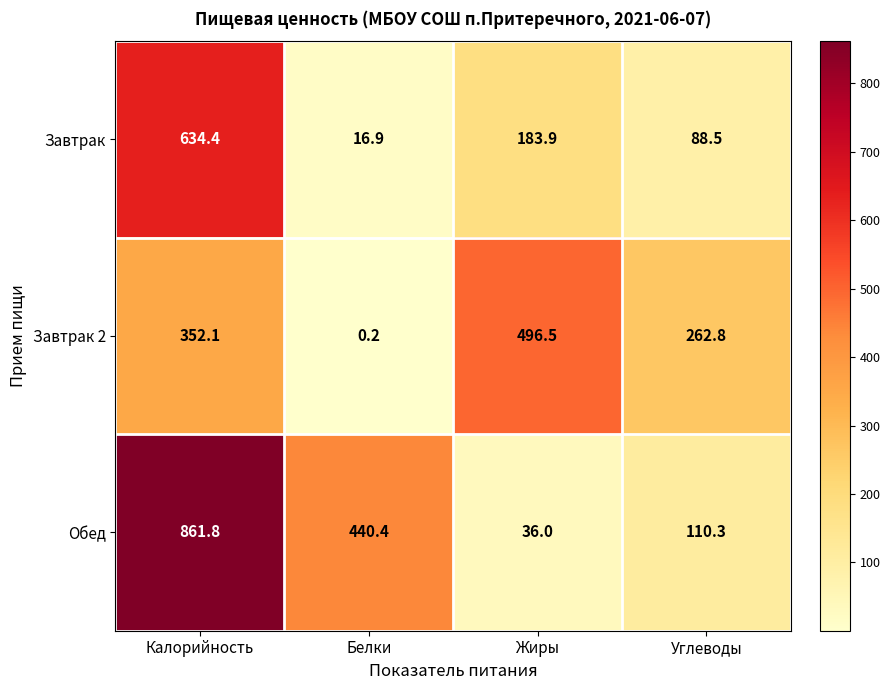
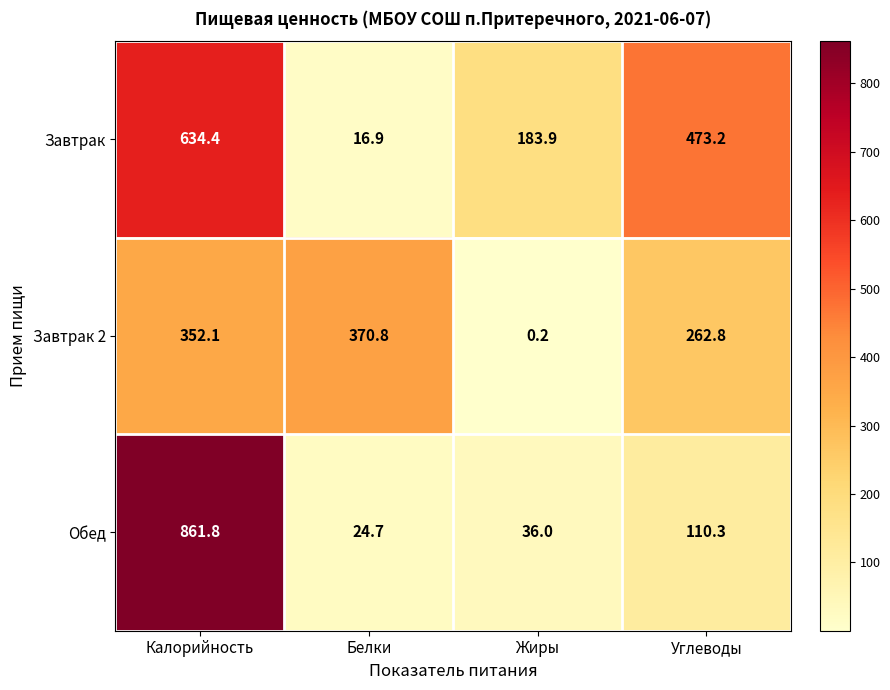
  {
    "Завтрак": {
      "Калорийность": 634.4,
      "Белки": 16.9,
      "Жиры": 183.9,
-     "Углеводы": 88.5
+     "Углеводы": 473.2
    },
    "Завтрак 2": {
      "Калорийность": 352.1,
-     "Белки": 0.2,
-     "Жиры": 496.5,
+     "Белки": 370.8,
+     "Жиры": 0.2,
      "Углеводы": 262.8
    },
    "Обед": {
      "Калорийность": 861.8,
-     "Белки": 440.4,
+     "Белки": 24.7,
      "Жиры": 36.0,
      "Углеводы": 110.3
    }
  }
